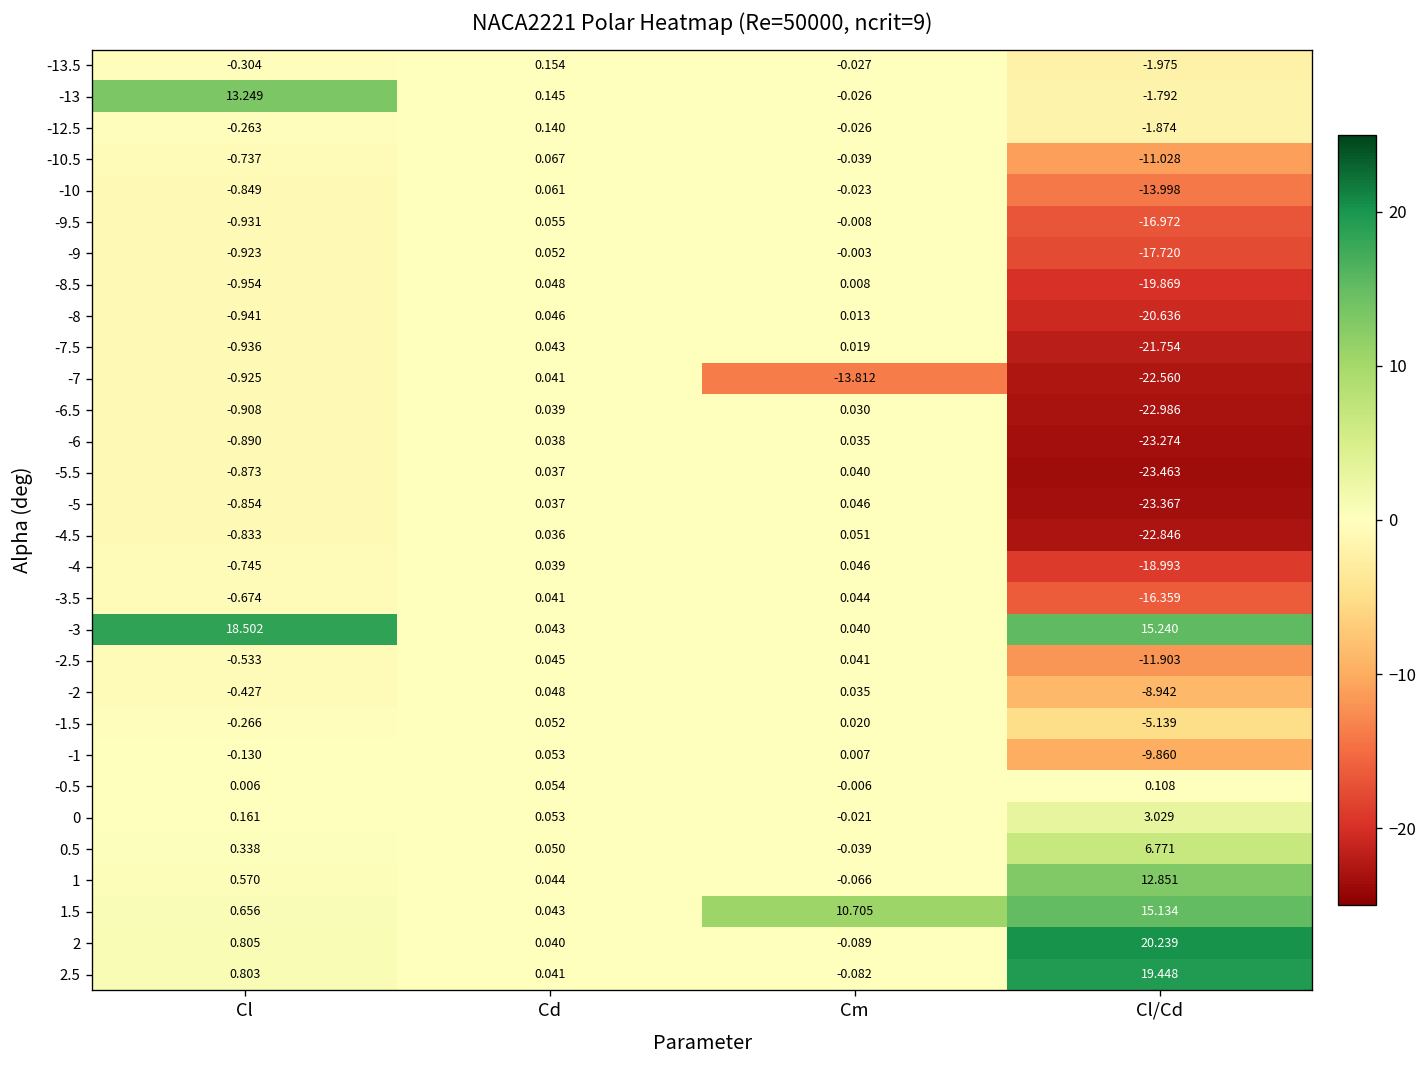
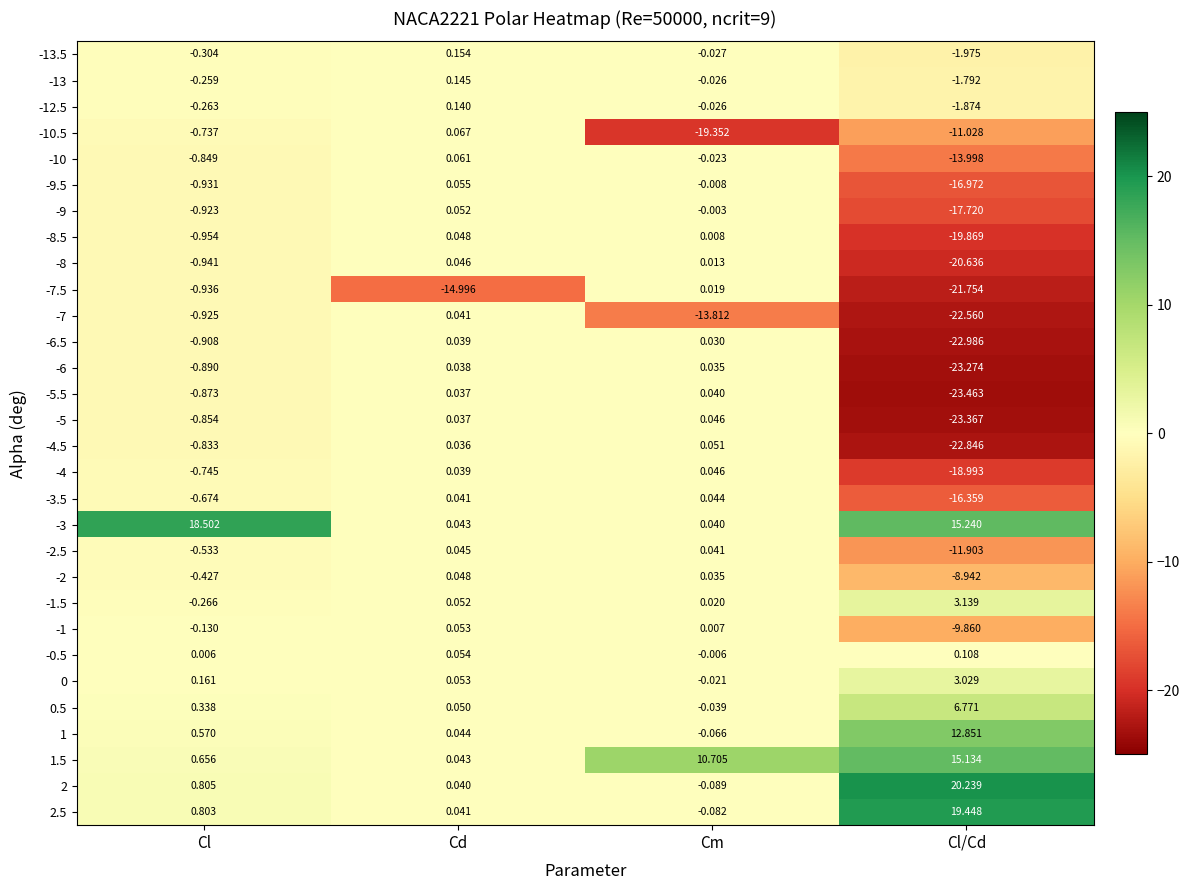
  {
    "-13.5": {
      "Cl": -0.304,
      "Cd": 0.154,
      "Cm": -0.027,
      "Cl/Cd": -1.975
    },
    "-13": {
-     "Cl": 13.249,
+     "Cl": -0.259,
      "Cd": 0.145,
      "Cm": -0.026,
      "Cl/Cd": -1.792
    },
    "-12.5": {
      "Cl": -0.263,
      "Cd": 0.140,
      "Cm": -0.026,
      "Cl/Cd": -1.874
    },
    "-10.5": {
      "Cl": -0.737,
      "Cd": 0.067,
-     "Cm": -0.039,
+     "Cm": -19.352,
      "Cl/Cd": -11.028
    },
    "-10": {
      "Cl": -0.849,
      "Cd": 0.061,
      "Cm": -0.023,
      "Cl/Cd": -13.998
    },
    "-9.5": {
      "Cl": -0.931,
      "Cd": 0.055,
      "Cm": -0.008,
      "Cl/Cd": -16.972
    },
    "-9": {
      "Cl": -0.923,
      "Cd": 0.052,
      "Cm": -0.003,
      "Cl/Cd": -17.720
    },
    "-8.5": {
      "Cl": -0.954,
      "Cd": 0.048,
      "Cm": 0.008,
      "Cl/Cd": -19.869
    },
    "-8": {
      "Cl": -0.941,
      "Cd": 0.046,
      "Cm": 0.013,
      "Cl/Cd": -20.636
    },
    "-7.5": {
      "Cl": -0.936,
-     "Cd": 0.043,
+     "Cd": -14.996,
      "Cm": 0.019,
      "Cl/Cd": -21.754
    },
    "-7": {
      "Cl": -0.925,
      "Cd": 0.041,
      "Cm": -13.812,
      "Cl/Cd": -22.560
    },
    "-6.5": {
      "Cl": -0.908,
      "Cd": 0.039,
      "Cm": 0.030,
      "Cl/Cd": -22.986
    },
    "-6": {
      "Cl": -0.890,
      "Cd": 0.038,
      "Cm": 0.035,
      "Cl/Cd": -23.274
    },
    "-5.5": {
      "Cl": -0.873,
      "Cd": 0.037,
      "Cm": 0.040,
      "Cl/Cd": -23.463
    },
    "-5": {
      "Cl": -0.854,
      "Cd": 0.037,
      "Cm": 0.046,
      "Cl/Cd": -23.367
    },
    "-4.5": {
      "Cl": -0.833,
      "Cd": 0.036,
      "Cm": 0.051,
      "Cl/Cd": -22.846
    },
    "-4": {
      "Cl": -0.745,
      "Cd": 0.039,
      "Cm": 0.046,
      "Cl/Cd": -18.993
    },
    "-3.5": {
      "Cl": -0.674,
      "Cd": 0.041,
      "Cm": 0.044,
      "Cl/Cd": -16.359
    },
    "-3": {
      "Cl": 18.502,
      "Cd": 0.043,
      "Cm": 0.040,
      "Cl/Cd": 15.240
    },
    "-2.5": {
      "Cl": -0.533,
      "Cd": 0.045,
      "Cm": 0.041,
      "Cl/Cd": -11.903
    },
    "-2": {
      "Cl": -0.427,
      "Cd": 0.048,
      "Cm": 0.035,
      "Cl/Cd": -8.942
    },
    "-1.5": {
      "Cl": -0.266,
      "Cd": 0.052,
      "Cm": 0.020,
-     "Cl/Cd": -5.139
+     "Cl/Cd": 3.139
    },
    "-1": {
      "Cl": -0.130,
      "Cd": 0.053,
      "Cm": 0.007,
      "Cl/Cd": -9.860
    },
    "-0.5": {
      "Cl": 0.006,
      "Cd": 0.054,
      "Cm": -0.006,
      "Cl/Cd": 0.108
    },
    "0": {
      "Cl": 0.161,
      "Cd": 0.053,
      "Cm": -0.021,
      "Cl/Cd": 3.029
    },
    "0.5": {
      "Cl": 0.338,
      "Cd": 0.050,
      "Cm": -0.039,
      "Cl/Cd": 6.771
    },
    "1": {
      "Cl": 0.570,
      "Cd": 0.044,
      "Cm": -0.066,
      "Cl/Cd": 12.851
    },
    "1.5": {
      "Cl": 0.656,
      "Cd": 0.043,
      "Cm": 10.705,
      "Cl/Cd": 15.134
    },
    "2": {
      "Cl": 0.805,
      "Cd": 0.040,
      "Cm": -0.089,
      "Cl/Cd": 20.239
    },
    "2.5": {
      "Cl": 0.803,
      "Cd": 0.041,
      "Cm": -0.082,
      "Cl/Cd": 19.448
    }
  }
